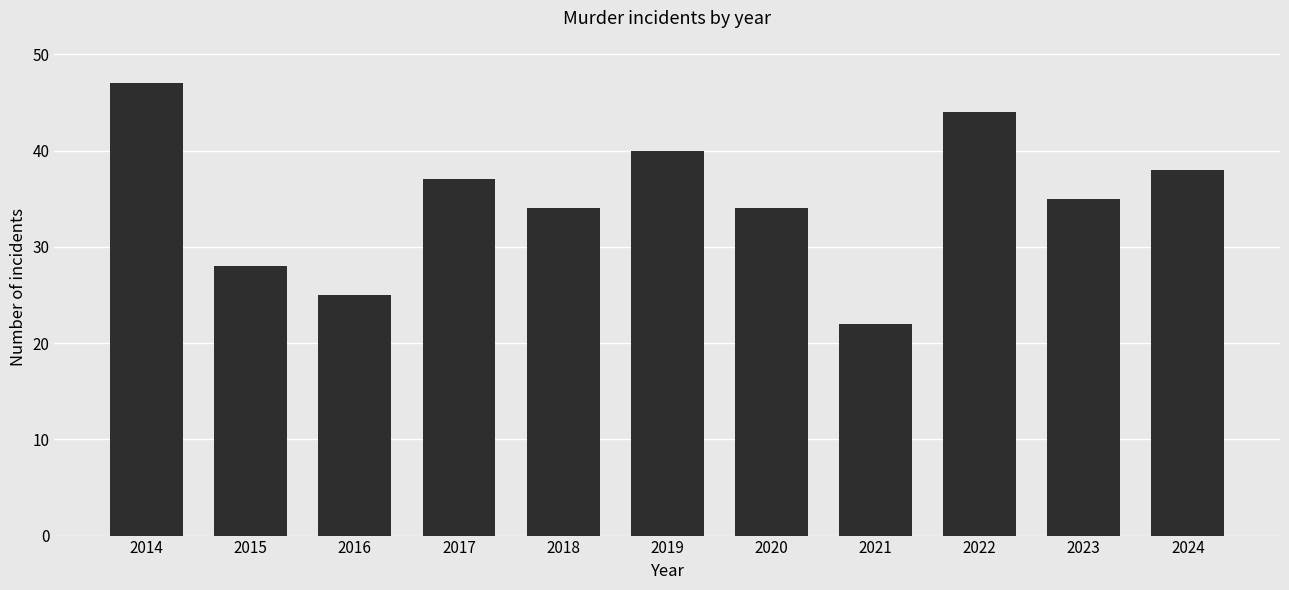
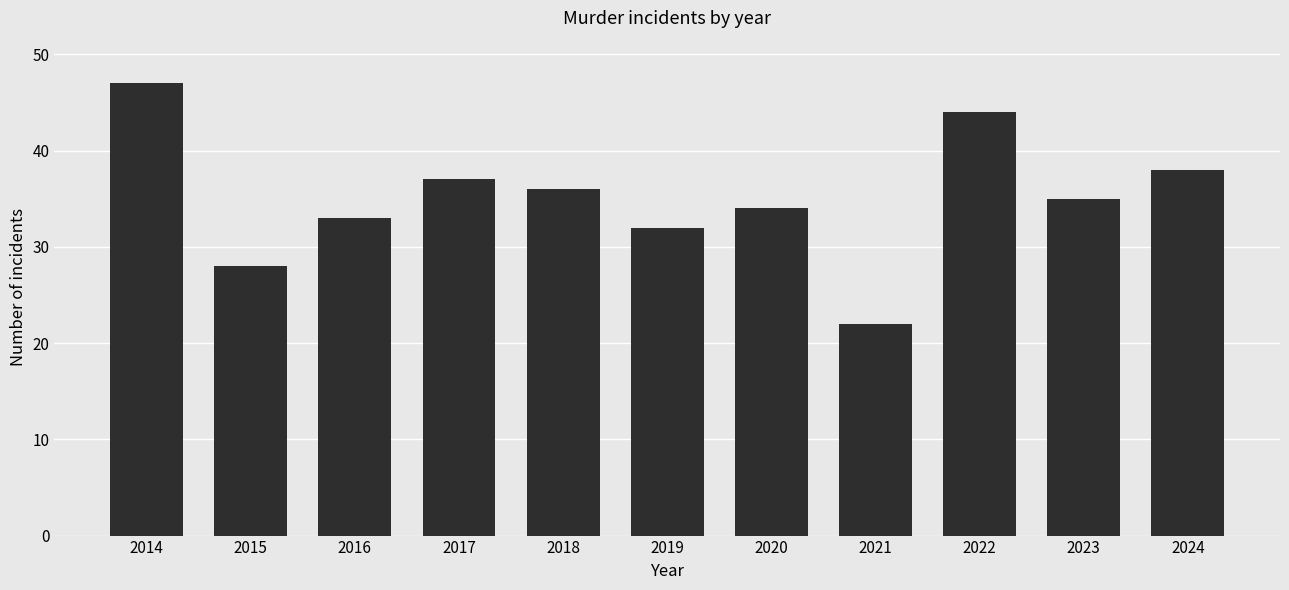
  {
    "2014": 47,
    "2015": 28,
-   "2016": 25,
+   "2016": 33,
    "2017": 37,
-   "2018": 34,
-   "2019": 40,
+   "2018": 36,
+   "2019": 32,
    "2020": 34,
    "2021": 22,
    "2022": 44,
    "2023": 35,
    "2024": 38
  }
